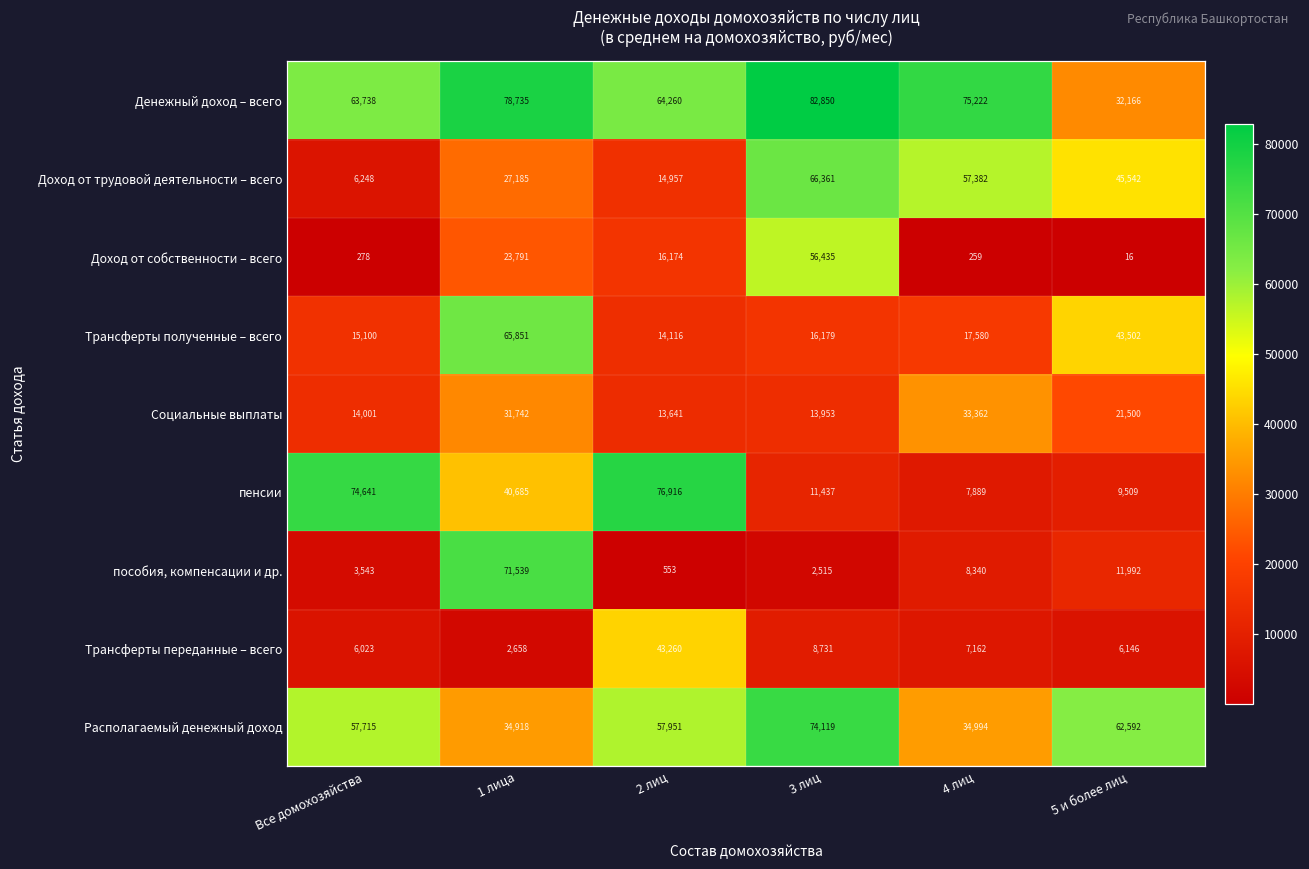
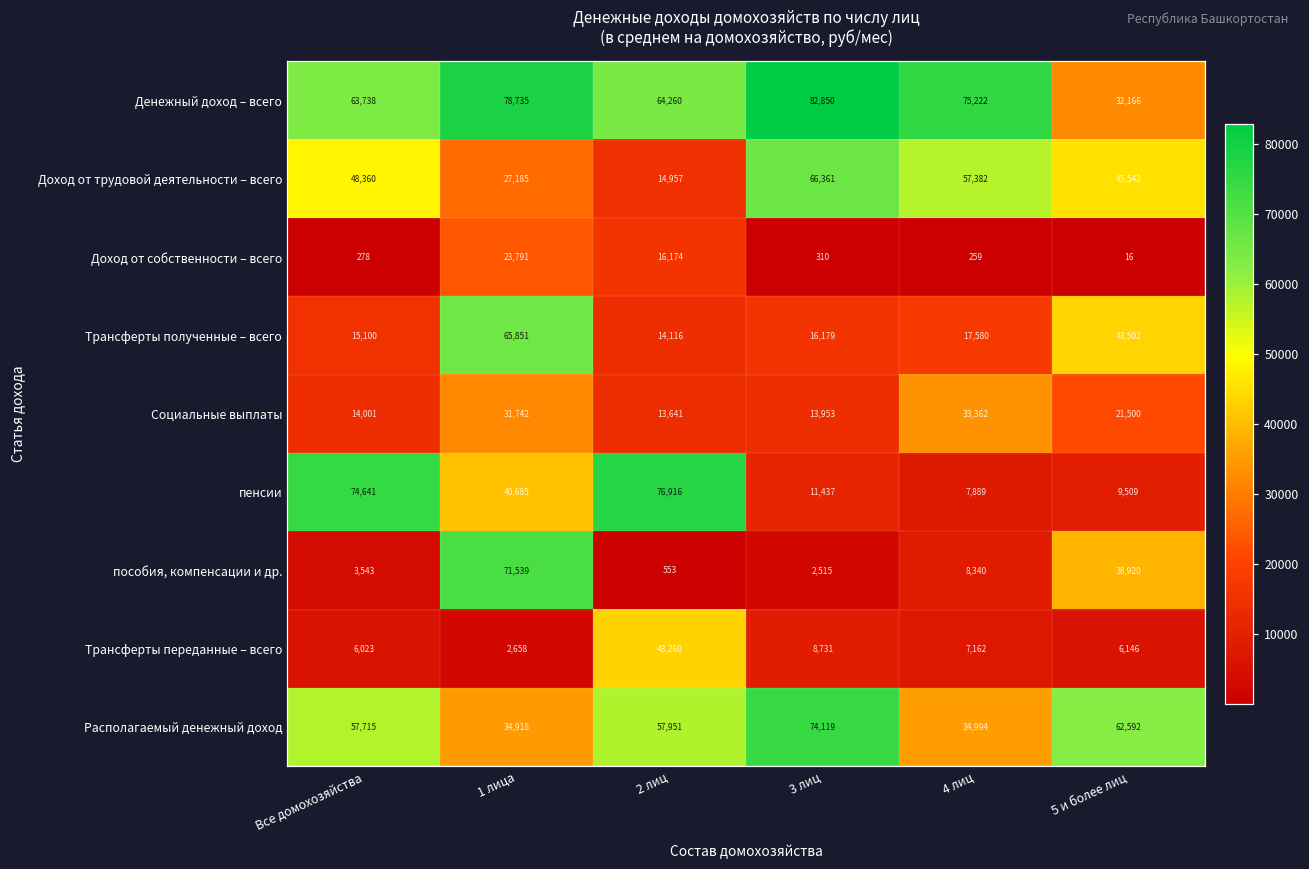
  {
    "Денежный доход – всего": {
      "Все домохозяйства": "63,738",
      "1 лица": "78,735",
      "2 лиц": "64,260",
      "3 лиц": "82,850",
      "4 лиц": "75,222",
      "5 и более лиц": "32,166"
    },
    "Доход от трудовой деятельности – всего": {
-     "Все домохозяйства": "6,248",
+     "Все домохозяйства": "48,360",
      "1 лица": "27,185",
      "2 лиц": "14,957",
      "3 лиц": "66,361",
      "4 лиц": "57,382",
      "5 и более лиц": "45,542"
    },
    "Доход от собственности – всего": {
      "Все домохозяйства": "278",
      "1 лица": "23,791",
      "2 лиц": "16,174",
-     "3 лиц": "56,435",
+     "3 лиц": "310",
      "4 лиц": "259",
      "5 и более лиц": "16"
    },
    "Трансферты полученные – всего": {
      "Все домохозяйства": "15,100",
      "1 лица": "65,851",
      "2 лиц": "14,116",
      "3 лиц": "16,179",
      "4 лиц": "17,580",
      "5 и более лиц": "43,502"
    },
    "Социальные выплаты": {
      "Все домохозяйства": "14,001",
      "1 лица": "31,742",
      "2 лиц": "13,641",
      "3 лиц": "13,953",
      "4 лиц": "33,362",
      "5 и более лиц": "21,500"
    },
    "пенсии": {
      "Все домохозяйства": "74,641",
      "1 лица": "40,685",
      "2 лиц": "76,916",
      "3 лиц": "11,437",
      "4 лиц": "7,889",
      "5 и более лиц": "9,509"
    },
    "пособия, компенсации и др.": {
      "Все домохозяйства": "3,543",
      "1 лица": "71,539",
      "2 лиц": "553",
      "3 лиц": "2,515",
      "4 лиц": "8,340",
-     "5 и более лиц": "11,992"
+     "5 и более лиц": "38,920"
    },
    "Трансферты переданные – всего": {
      "Все домохозяйства": "6,023",
      "1 лица": "2,658",
      "2 лиц": "43,260",
      "3 лиц": "8,731",
      "4 лиц": "7,162",
      "5 и более лиц": "6,146"
    },
    "Располагаемый денежный доход": {
      "Все домохозяйства": "57,715",
      "1 лица": "34,918",
      "2 лиц": "57,951",
      "3 лиц": "74,119",
      "4 лиц": "34,994",
      "5 и более лиц": "62,592"
    }
  }
